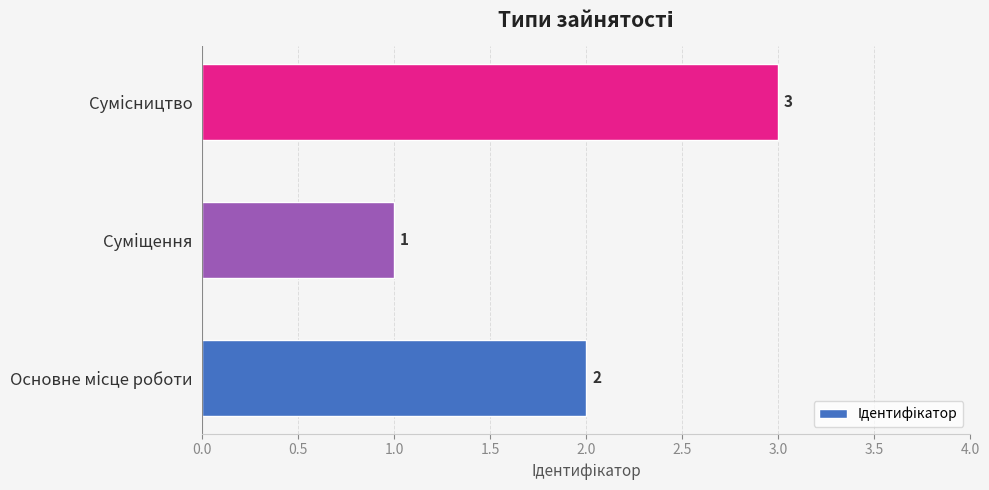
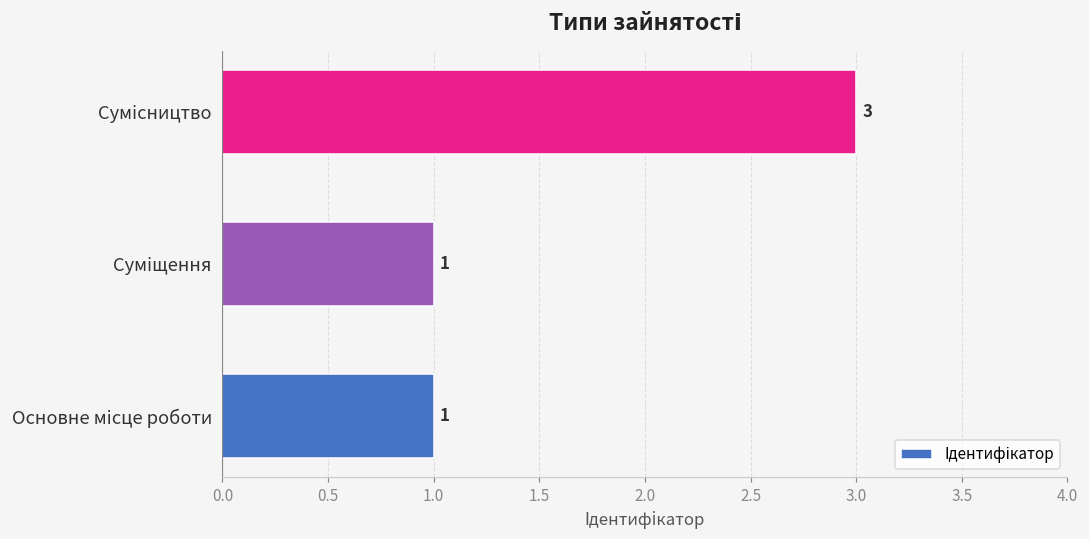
  {
    "Сумісництво": 3,
    "Суміщення": 1,
-   "Основне місце роботи": 2
+   "Основне місце роботи": 1
  }
